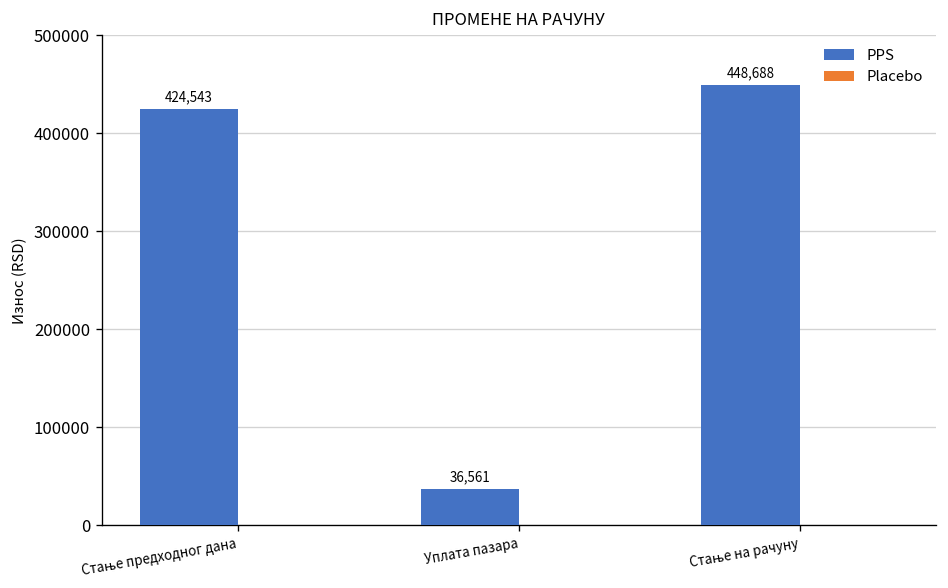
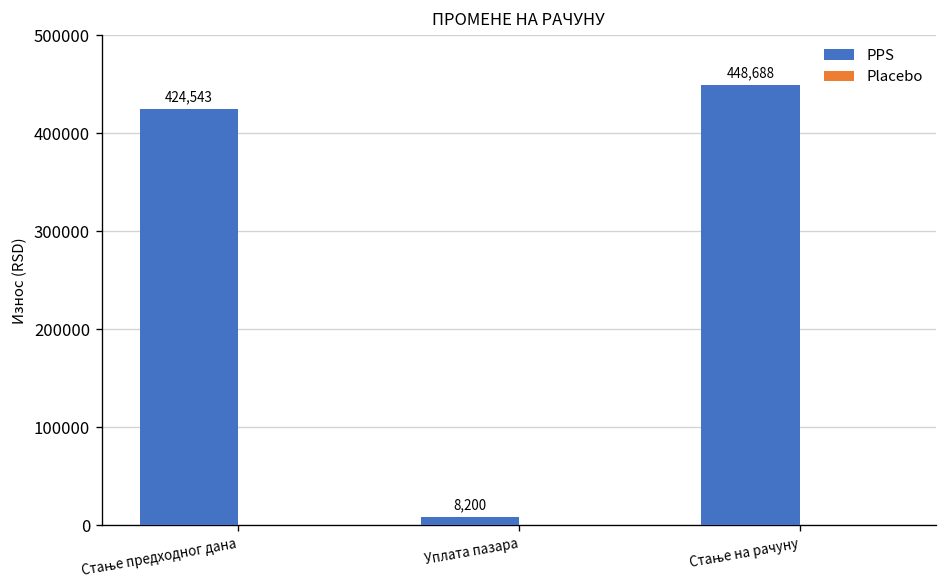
  {
    "PPS": {
      "Стање предходног дана": "424,543",
-     "Уплата пазара": "36,561",
+     "Уплата пазара": "8,200",
      "Стање на рачуну": "448,688"
    },
    "Placebo": {
      "Стање предходног дана": "0",
      "Уплата пазара": "0",
      "Стање на рачуну": "0"
    }
  }
